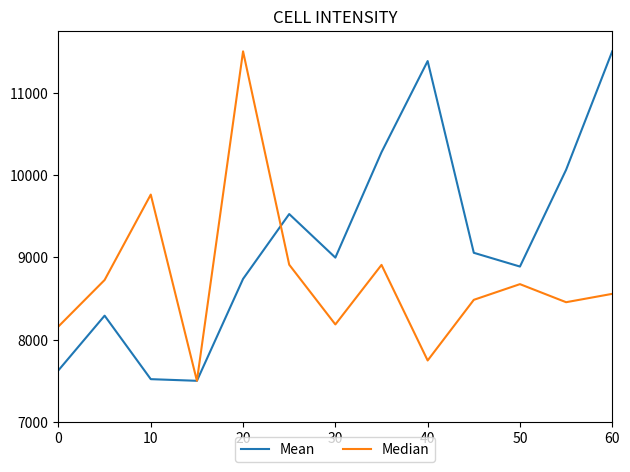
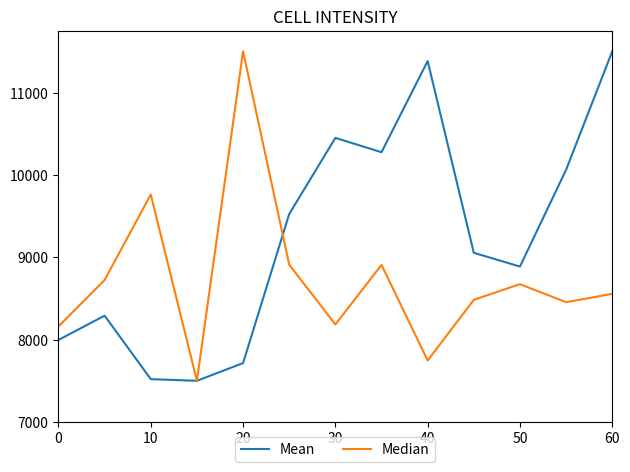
  {
    "Mean": {
-     "0": 7600,
+     "0": 8000,
      "10": 7500,
-     "20": 8700,
-     "30": 9000,
+     "20": 7700,
+     "30": 10400,
      "40": 11400,
      "50": 8900,
      "60": 11500
    },
    "Median": {
      "0": 8200,
      "10": 9800,
      "20": 11500,
      "30": 8200,
      "40": 7700,
      "50": 8700,
      "60": 8600
    }
  }
